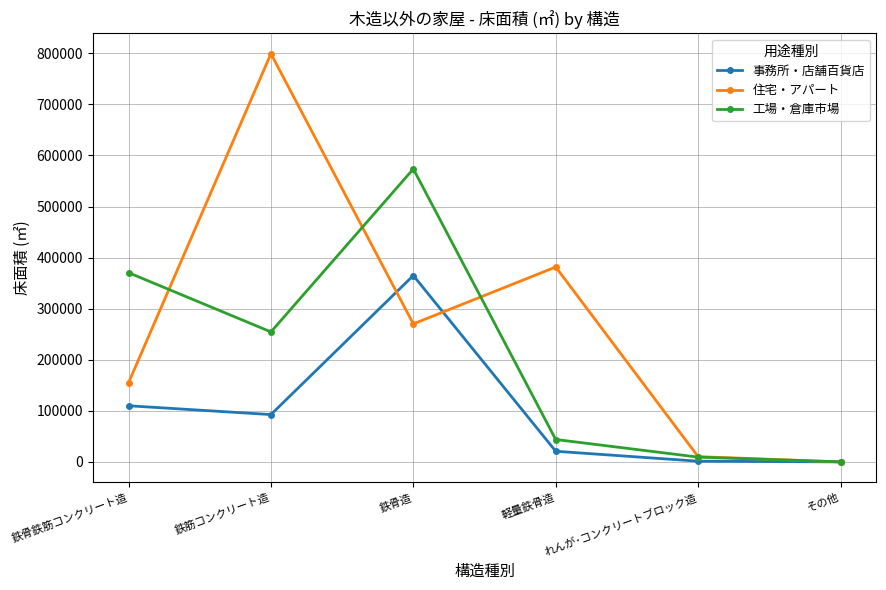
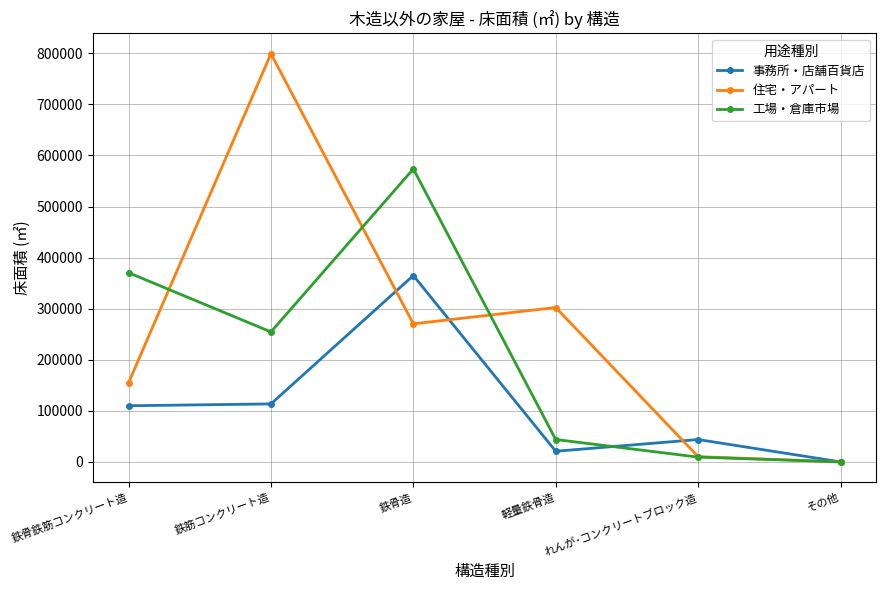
  {
    "事務所・店舗百貨店": {
      "鉄骨鉄筋コンクリート造": 110000,
-     "鉄筋コンクリート造": 90000,
+     "鉄筋コンクリート造": 110000,
      "鉄骨造": 360000,
      "軽量鉄骨造": 20000,
-     "れんが･コンクリートブロック造": 0
+     "れんが･コンクリートブロック造": 40000
    },
    "住宅・アパート": {
      "鉄骨鉄筋コンクリート造": 150000,
      "鉄筋コンクリート造": 800000,
      "鉄骨造": 270000,
-     "軽量鉄骨造": 380000
+     "軽量鉄骨造": 300000
    },
    "工場・倉庫市場": {
      "鉄骨鉄筋コンクリート造": 370000,
      "鉄筋コンクリート造": 250000,
      "鉄骨造": 570000,
      "軽量鉄骨造": 40000
    }
  }
